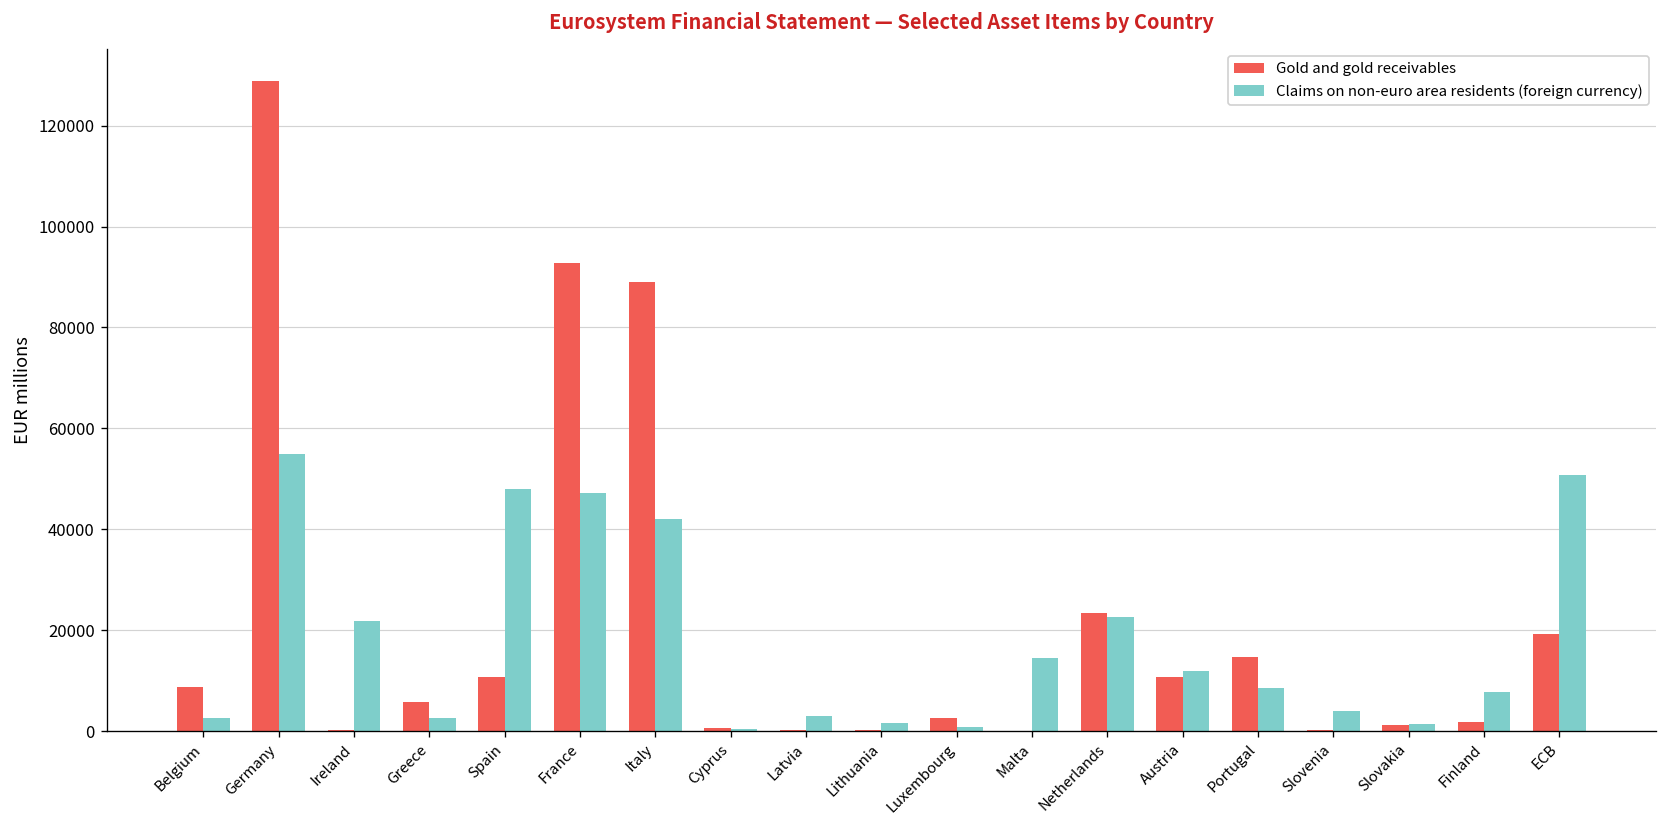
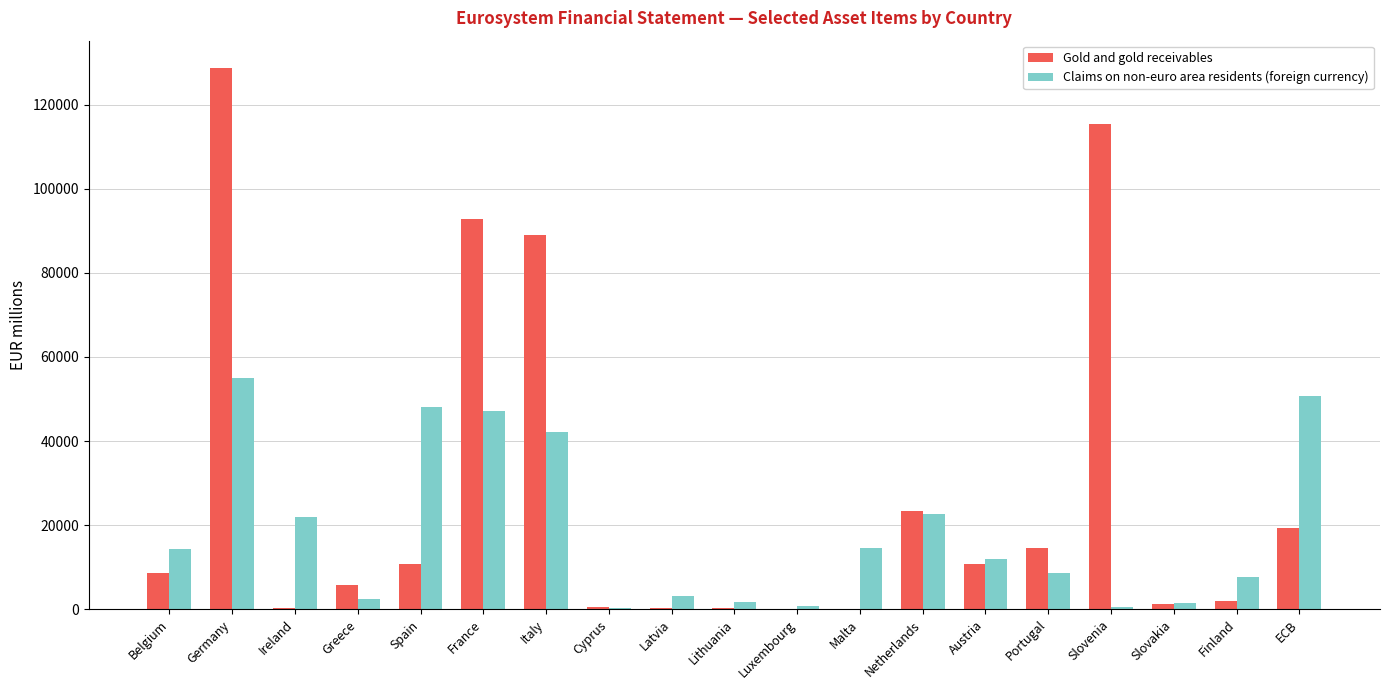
  {
    "Gold and gold receivables": {
      "Belgium": 9000,
      "Germany": 129000,
      "Greece": 6000,
      "Spain": 11000,
      "France": 93000,
      "Italy": 89000,
-     "Luxembourg": 3000,
+     "Luxembourg": 0,
      "Netherlands": 23000,
      "Austria": 11000,
      "Portugal": 15000,
-     "Slovenia": 0,
+     "Slovenia": 116000,
      "Slovakia": 1000,
      "Finland": 2000,
      "ECB": 19000
    },
    "Claims on non-euro area residents (foreign currency)": {
-     "Belgium": 3000,
+     "Belgium": 14000,
      "Germany": 55000,
      "Ireland": 22000,
      "Greece": 3000,
      "Spain": 48000,
      "France": 47000,
      "Italy": 42000,
      "Latvia": 3000,
      "Lithuania": 2000,
      "Luxembourg": 1000,
      "Malta": 15000,
      "Netherlands": 23000,
      "Austria": 12000,
      "Portugal": 9000,
-     "Slovenia": 4000,
+     "Slovenia": 1000,
      "Slovakia": 1000,
      "Finland": 8000,
      "ECB": 51000
    }
  }
